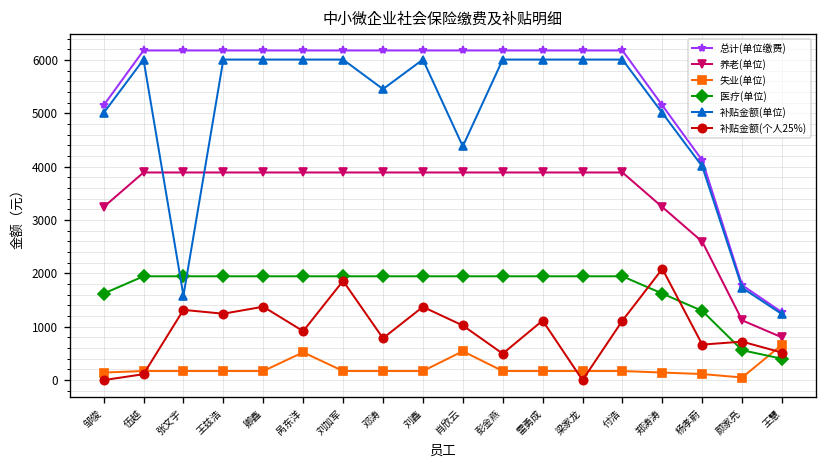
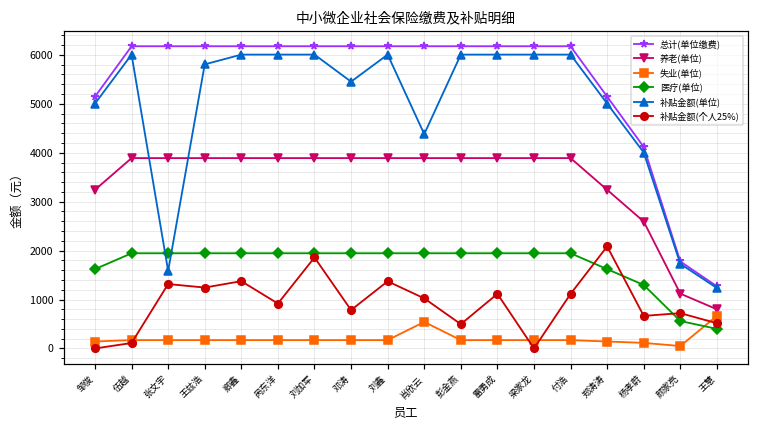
  {
    "总计(单位缴费)": {
      "邹俊": 5100,
      "伍越": 6200,
      "张文宇": 6200,
      "王兹浩": 6200,
      "卿鑫": 6200,
      "呙东洋": 6200,
      "刘加军": 6200,
      "邓涛": 6200,
      "刘鑫": 6200,
      "肖欣云": 6200,
      "彭金燕": 6200,
      "雷勇成": 6200,
      "梁家龙": 6200,
      "付浩": 6200,
      "郑涛涛": 5100,
      "杨孝蔚": 4100
    },
    "养老(单位)": {
      "邹俊": 3200,
      "伍越": 3900,
      "张文宇": 3900,
      "王兹浩": 3900,
      "卿鑫": 3900,
      "呙东洋": 3900,
      "刘加军": 3900,
      "邓涛": 3900,
      "刘鑫": 3900,
      "肖欣云": 3900,
      "彭金燕": 3900,
      "雷勇成": 3900,
      "梁家龙": 3900,
      "付浩": 3900,
      "郑涛涛": 3200,
      "杨孝蔚": 2600,
      "颜家亮": 1100,
      "王慧": 800
    },
    "失业(单位)": {
      "邹俊": 100,
      "伍越": 200,
      "张文宇": 200,
      "王兹浩": 200,
      "卿鑫": 200,
-     "呙东洋": 500,
+     "呙东洋": 200,
      "刘加军": 200,
      "邓涛": 200,
      "刘鑫": 200,
      "肖欣云": 500,
      "彭金燕": 200,
      "雷勇成": 200,
      "梁家龙": 200,
      "付浩": 200,
      "郑涛涛": 100,
      "杨孝蔚": 100,
      "颜家亮": 0,
      "王慧": 700
    },
    "医疗(单位)": {
      "邹俊": 1600,
      "伍越": 1900,
      "张文宇": 1900,
      "王兹浩": 1900,
      "卿鑫": 1900,
      "呙东洋": 1900,
      "刘加军": 1900,
      "邓涛": 1900,
      "刘鑫": 1900,
      "肖欣云": 1900,
      "彭金燕": 1900,
      "雷勇成": 1900,
      "梁家龙": 1900,
      "付浩": 1900,
      "郑涛涛": 1600,
      "杨孝蔚": 1300,
      "颜家亮": 600,
      "王慧": 400
    },
    "补贴金额(单位)": {
      "邹俊": 5000,
      "伍越": 6000,
      "张文宇": 1600,
-     "王兹浩": 6000,
+     "王兹浩": 5800,
      "卿鑫": 6000,
      "呙东洋": 6000,
      "刘加军": 6000,
      "邓涛": 5500,
      "刘鑫": 6000,
      "肖欣云": 4400,
      "彭金燕": 6000,
      "雷勇成": 6000,
      "梁家龙": 6000,
      "付浩": 6000,
      "郑涛涛": 5000,
      "杨孝蔚": 4000
    },
    "补贴金额(个人25%)": {
      "邹俊": 0,
      "伍越": 100,
      "张文宇": 1300,
      "王兹浩": 1200,
      "卿鑫": 1400,
      "呙东洋": 900,
      "刘加军": 1900,
      "邓涛": 800,
      "刘鑫": 1400,
      "肖欣云": 1000,
      "彭金燕": 500,
      "雷勇成": 1100,
      "梁家龙": 0,
      "付浩": 1100,
      "郑涛涛": 2100,
      "杨孝蔚": 700,
      "颜家亮": 700,
      "王慧": 500
    }
  }
